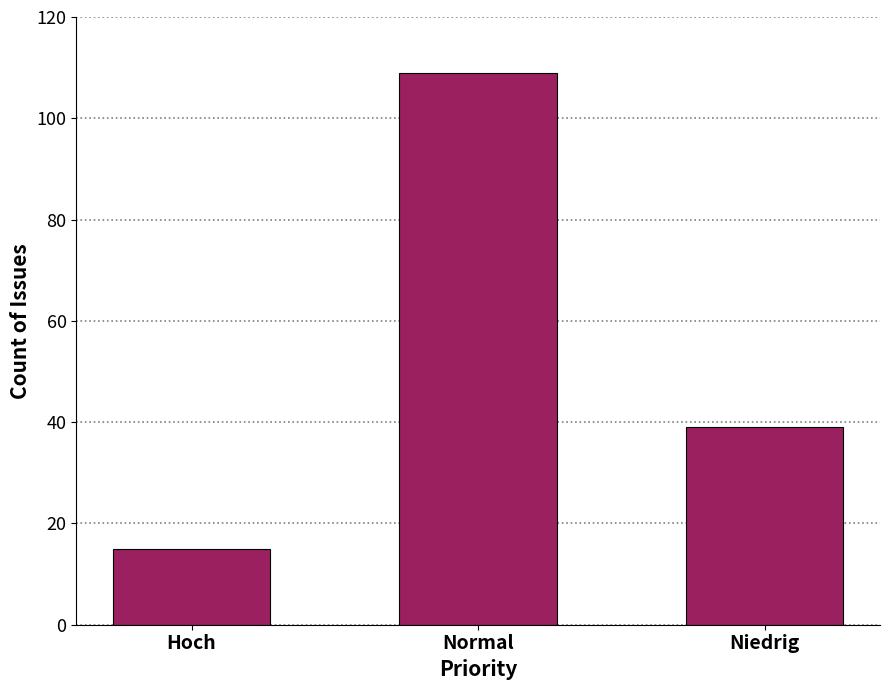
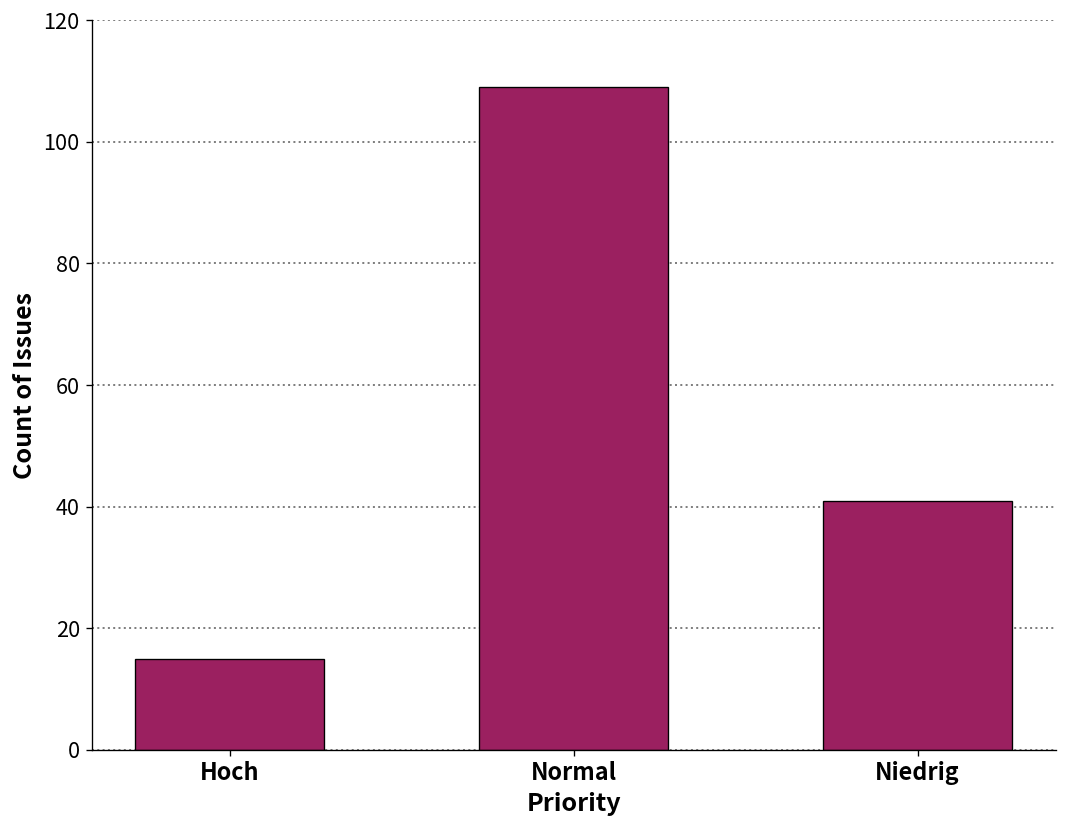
  {
    "Hoch": 15,
    "Normal": 109,
-   "Niedrig": 39
+   "Niedrig": 41
  }
